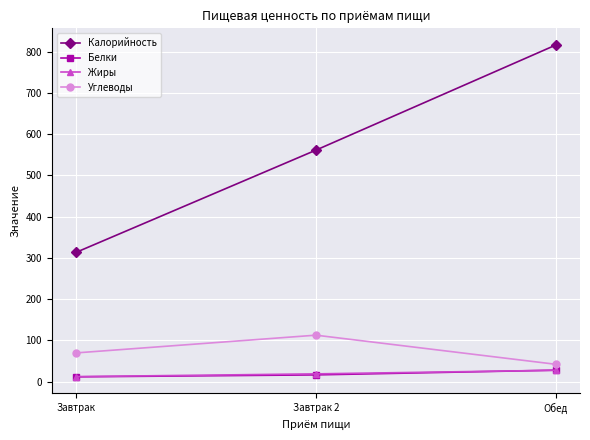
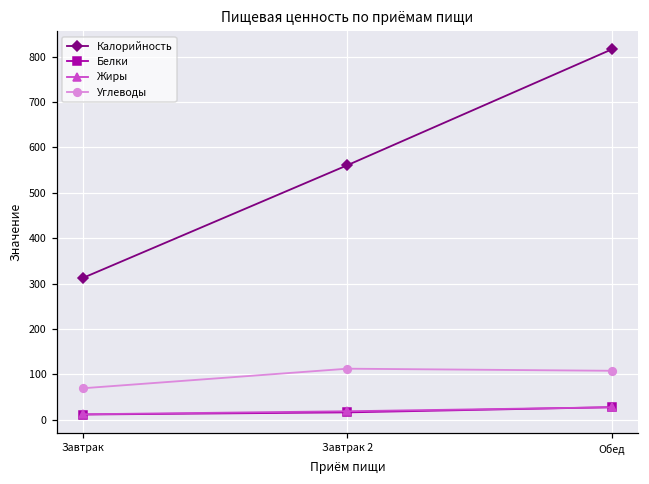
  {
    "Углеводы": {
      "Завтрак": 70,
      "Завтрак 2": 110,
-     "Обед": 40
+     "Обед": 110
    }
  }
